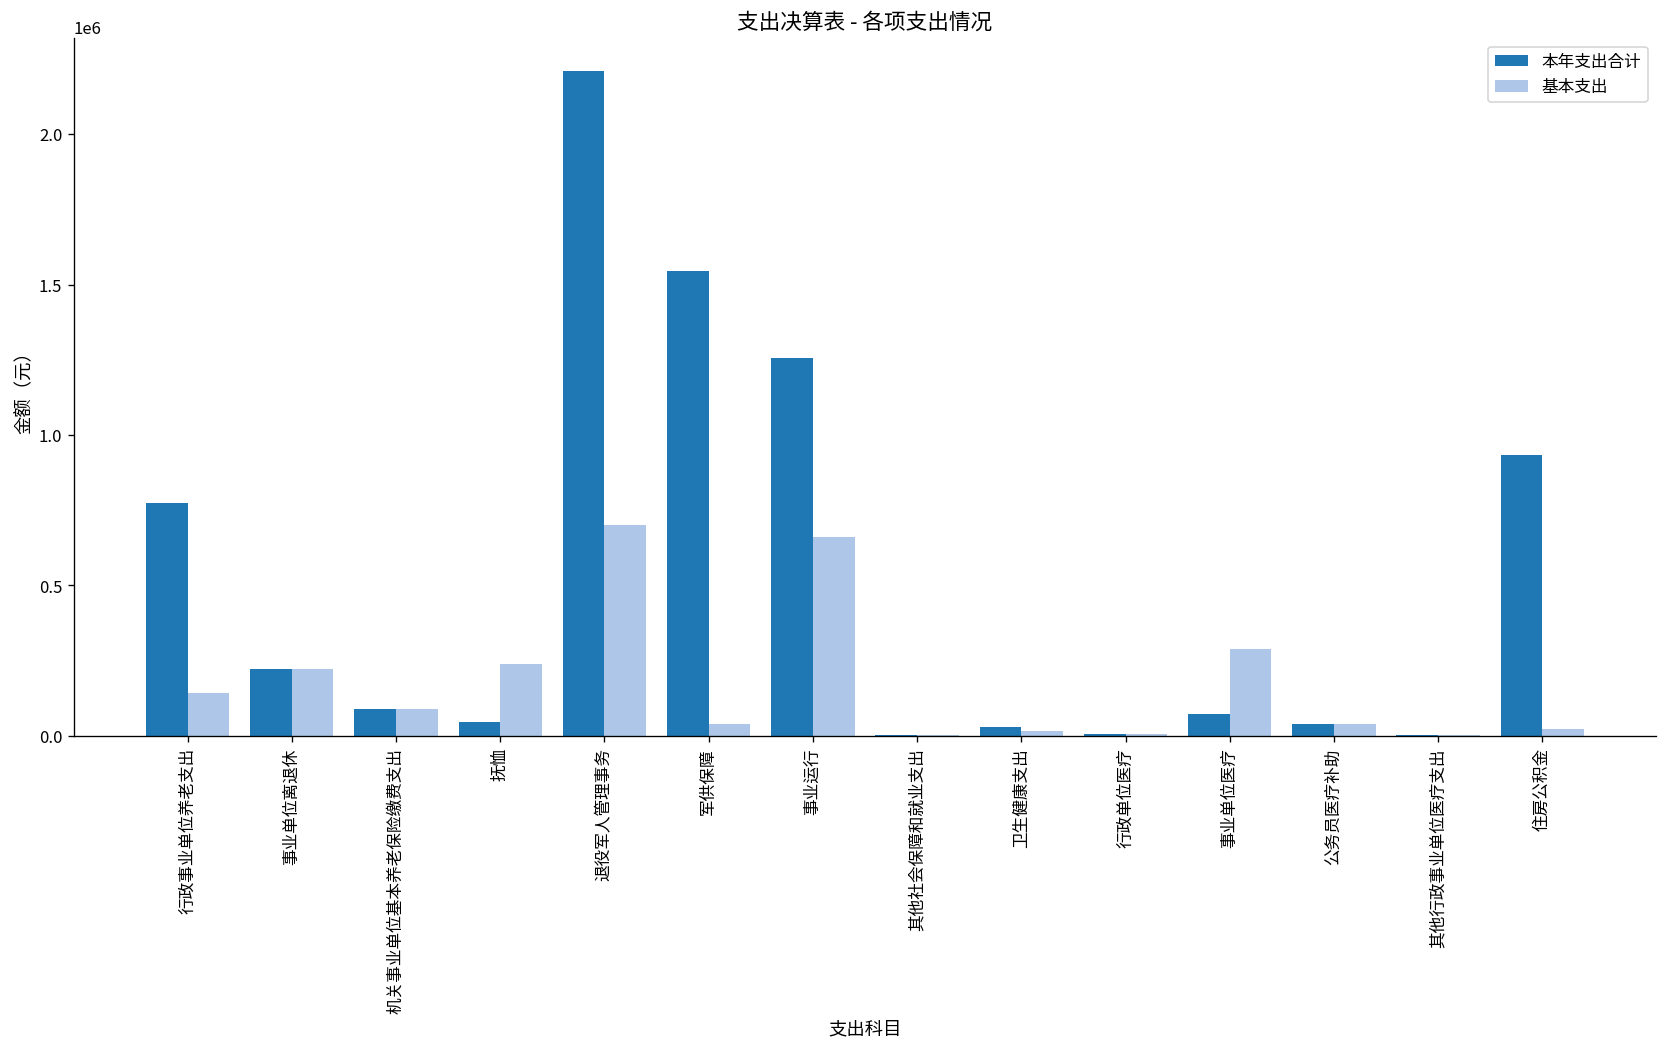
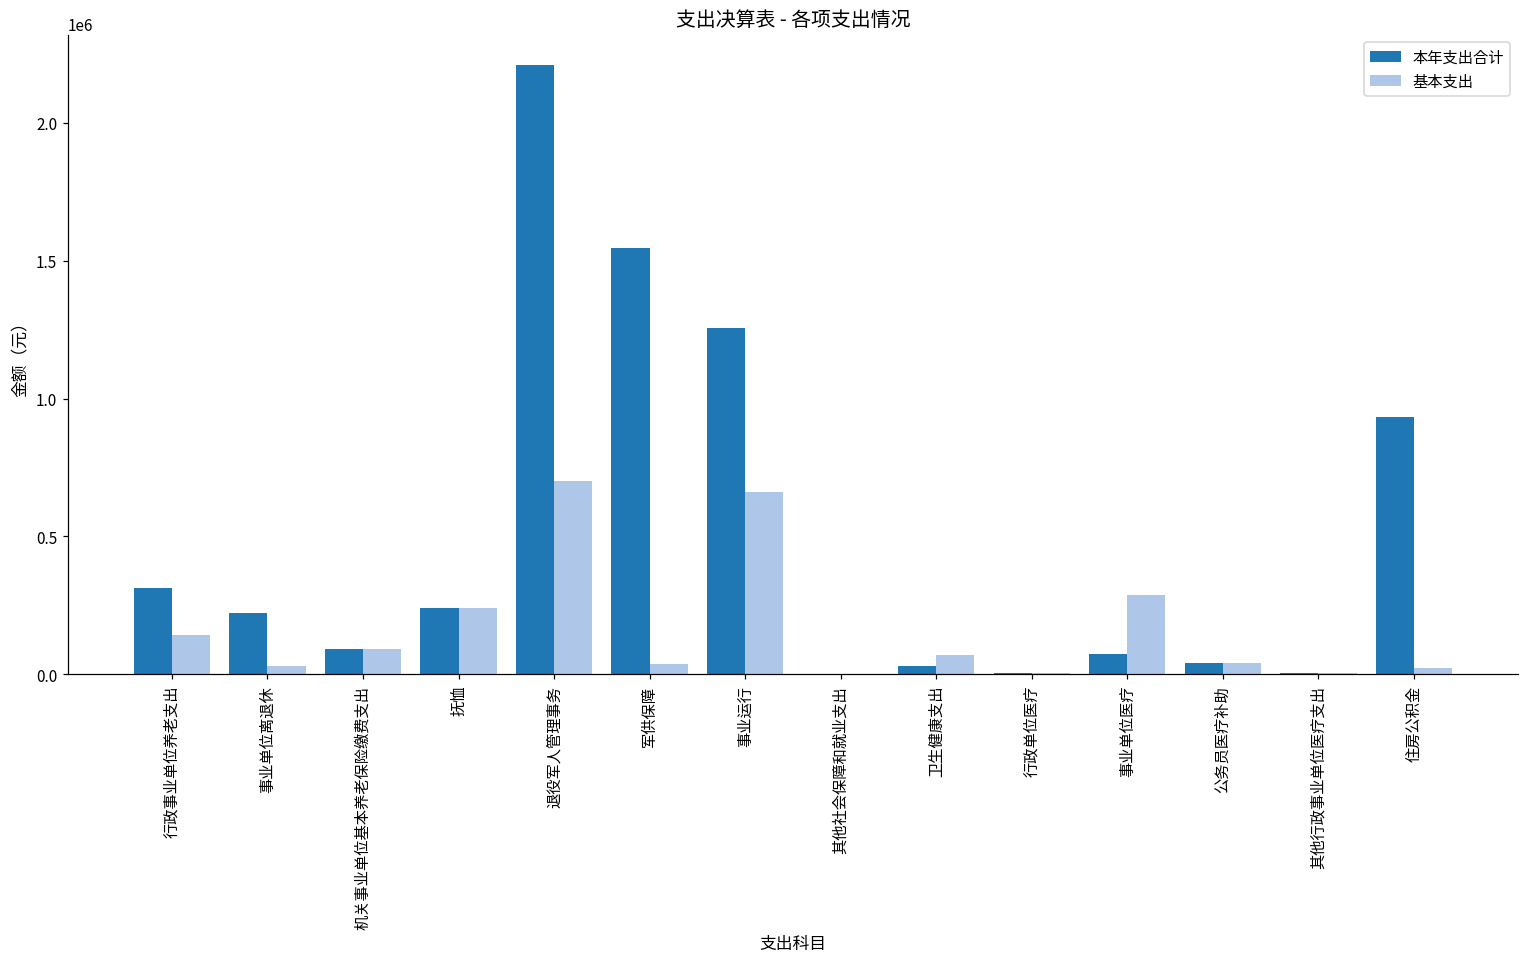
  {
    "本年支出合计": {
-     "行政事业单位养老支出": 780000,
+     "行政事业单位养老支出": 310000,
      "事业单位离退休": 220000,
      "机关事业单位基本养老保险缴费支出": 90000,
-     "抚恤": 50000,
+     "抚恤": 240000,
      "退役军人管理事务": 2210000,
      "军供保障": 1550000,
      "事业运行": 1260000,
      "卫生健康支出": 30000,
      "事业单位医疗": 70000,
      "公务员医疗补助": 40000,
      "住房公积金": 930000
    },
    "基本支出": {
      "行政事业单位养老支出": 140000,
-     "事业单位离退休": 220000,
+     "事业单位离退休": 30000,
      "机关事业单位基本养老保险缴费支出": 90000,
      "抚恤": 240000,
      "退役军人管理事务": 700000,
      "军供保障": 40000,
      "事业运行": 660000,
-     "卫生健康支出": 20000,
+     "卫生健康支出": 70000,
      "事业单位医疗": 290000,
      "公务员医疗补助": 40000,
      "住房公积金": 20000
    }
  }
